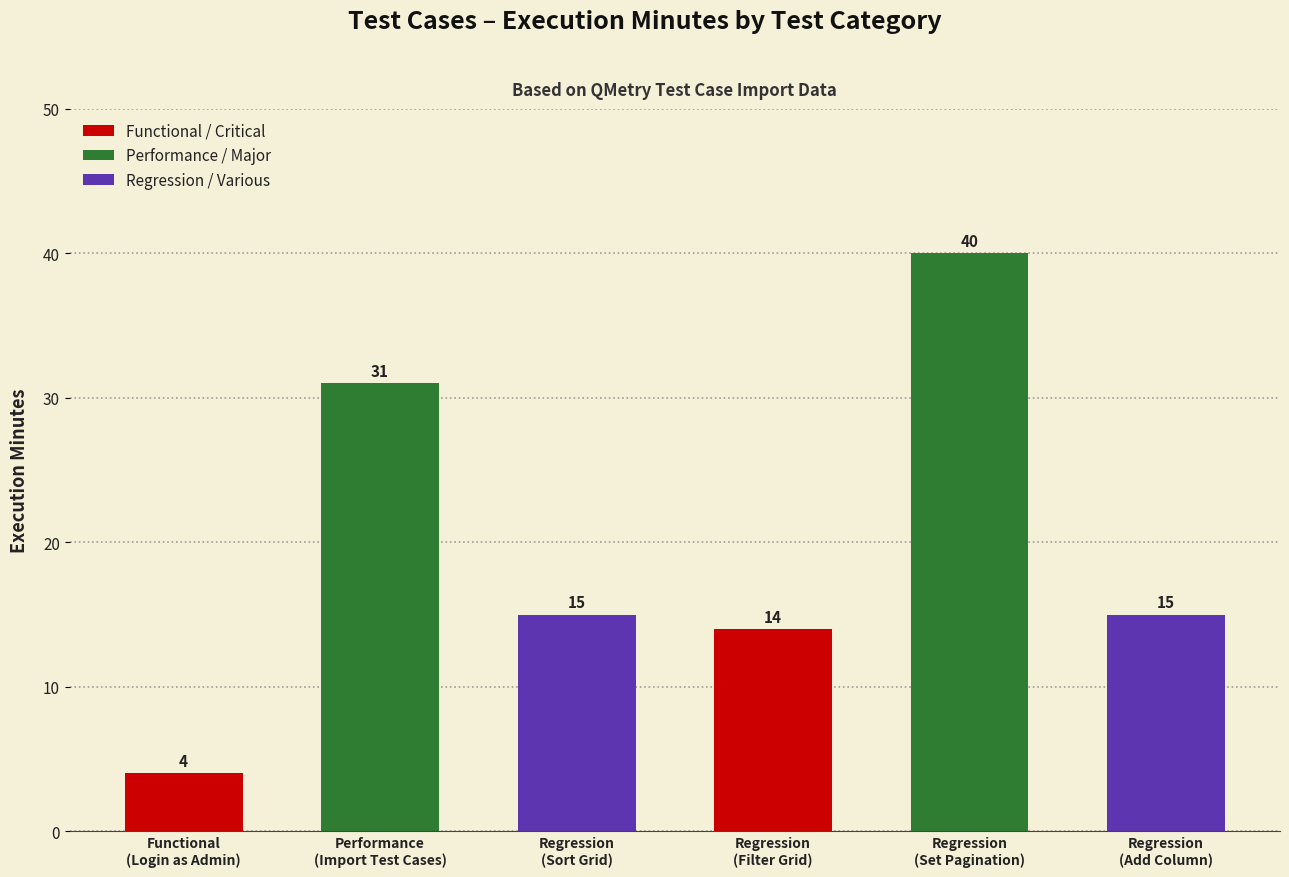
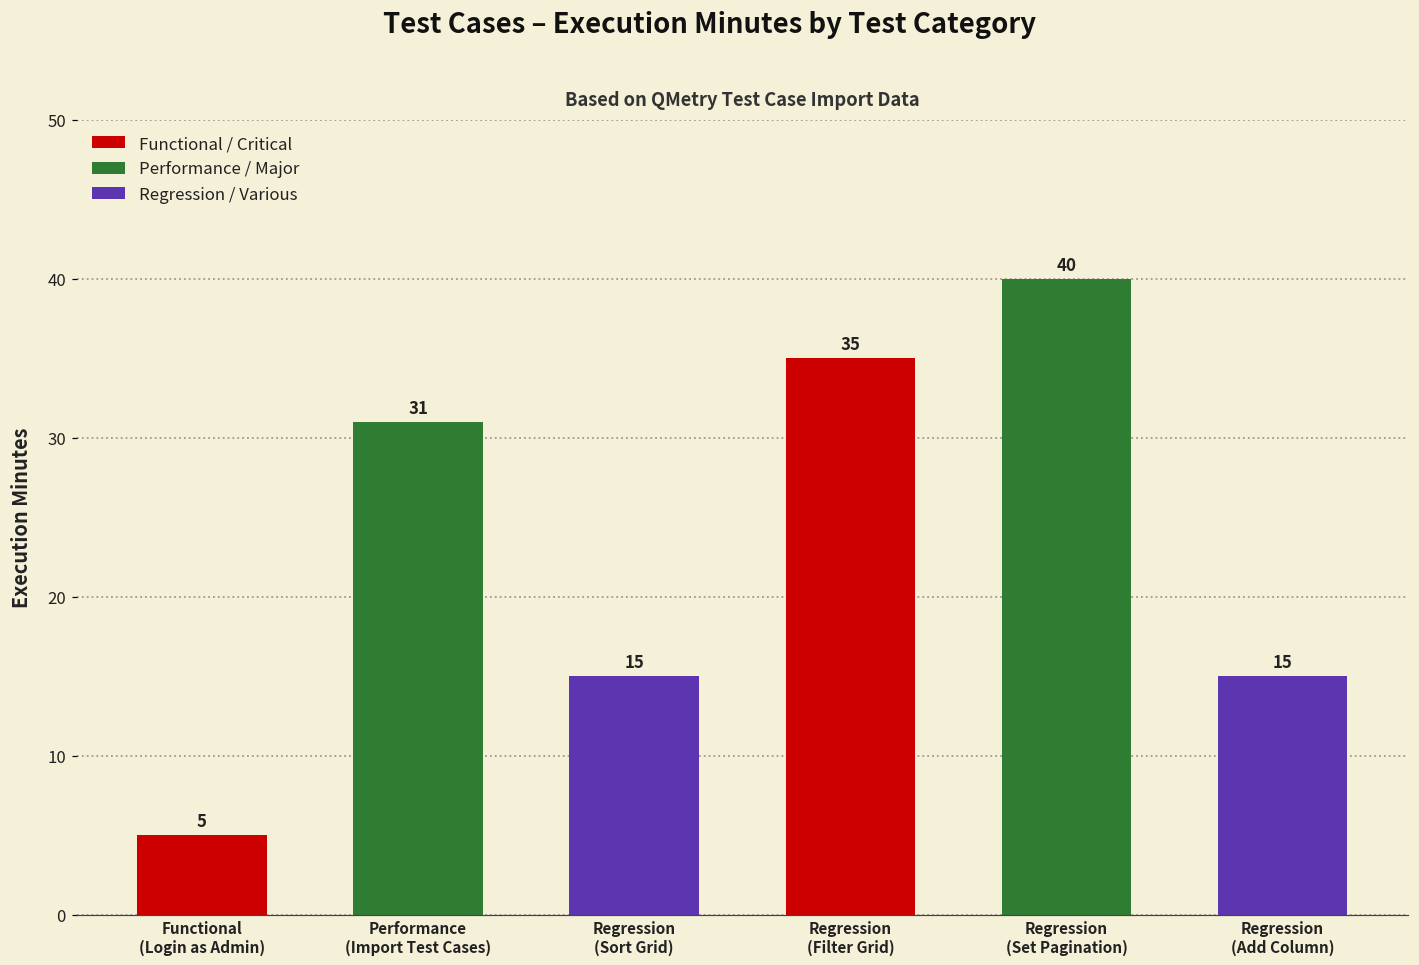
  {
-   "Functional (Login as Admin)": 4,
+   "Functional (Login as Admin)": 5,
    "Performance (Import Test Cases)": 31,
    "Regression (Sort Grid)": 15,
-   "Regression (Filter Grid)": 14,
+   "Regression (Filter Grid)": 35,
    "Regression (Set Pagination)": 40,
    "Regression (Add Column)": 15
  }
